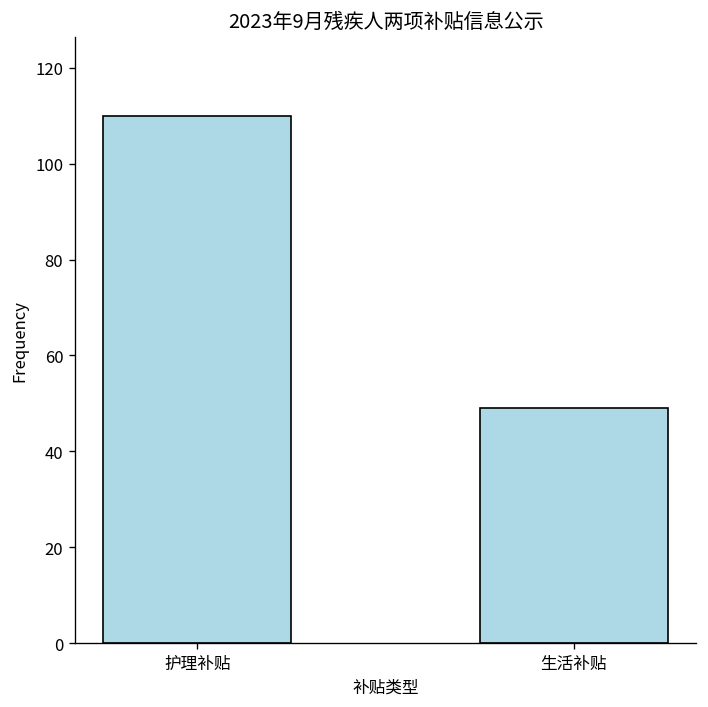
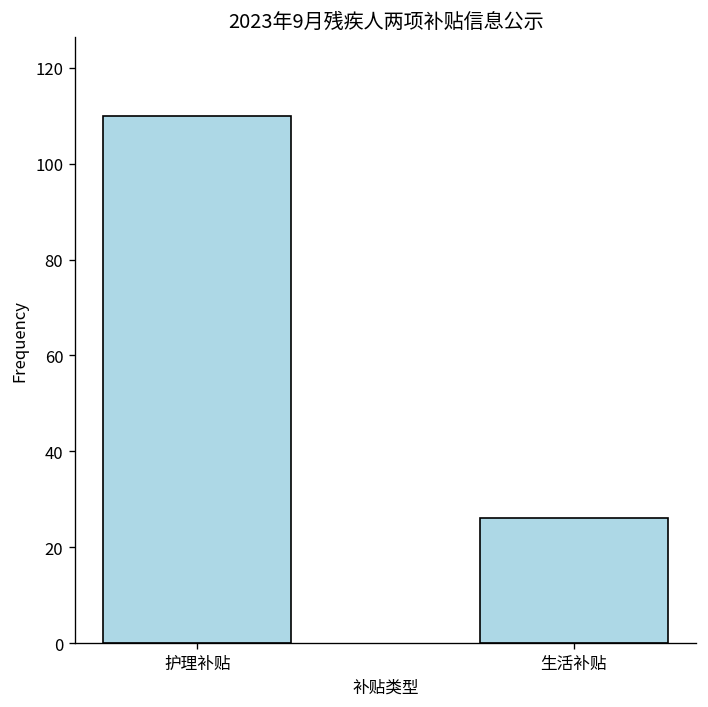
  {
    "护理补贴": 110,
-   "生活补贴": 49
+   "生活补贴": 26
  }
